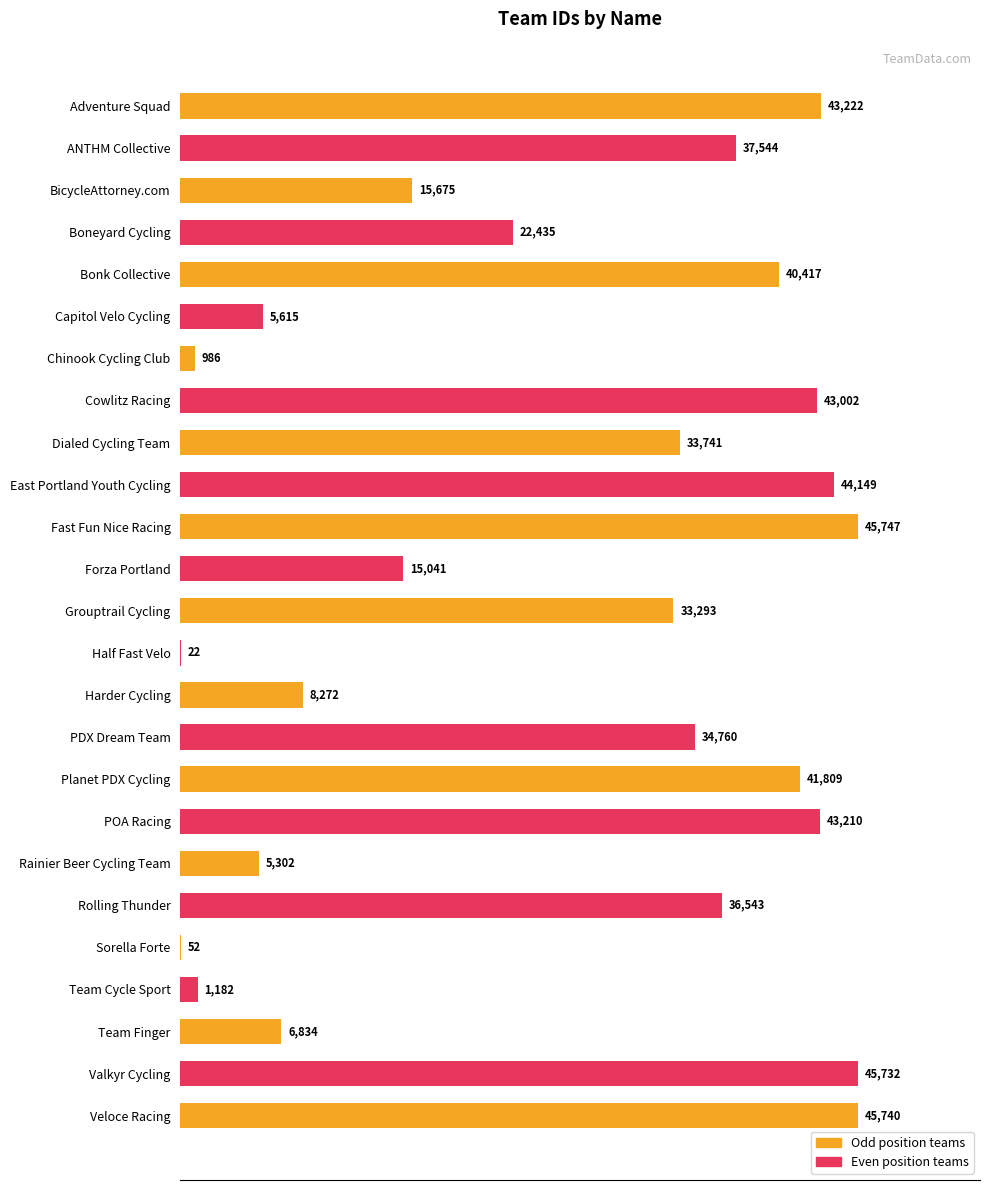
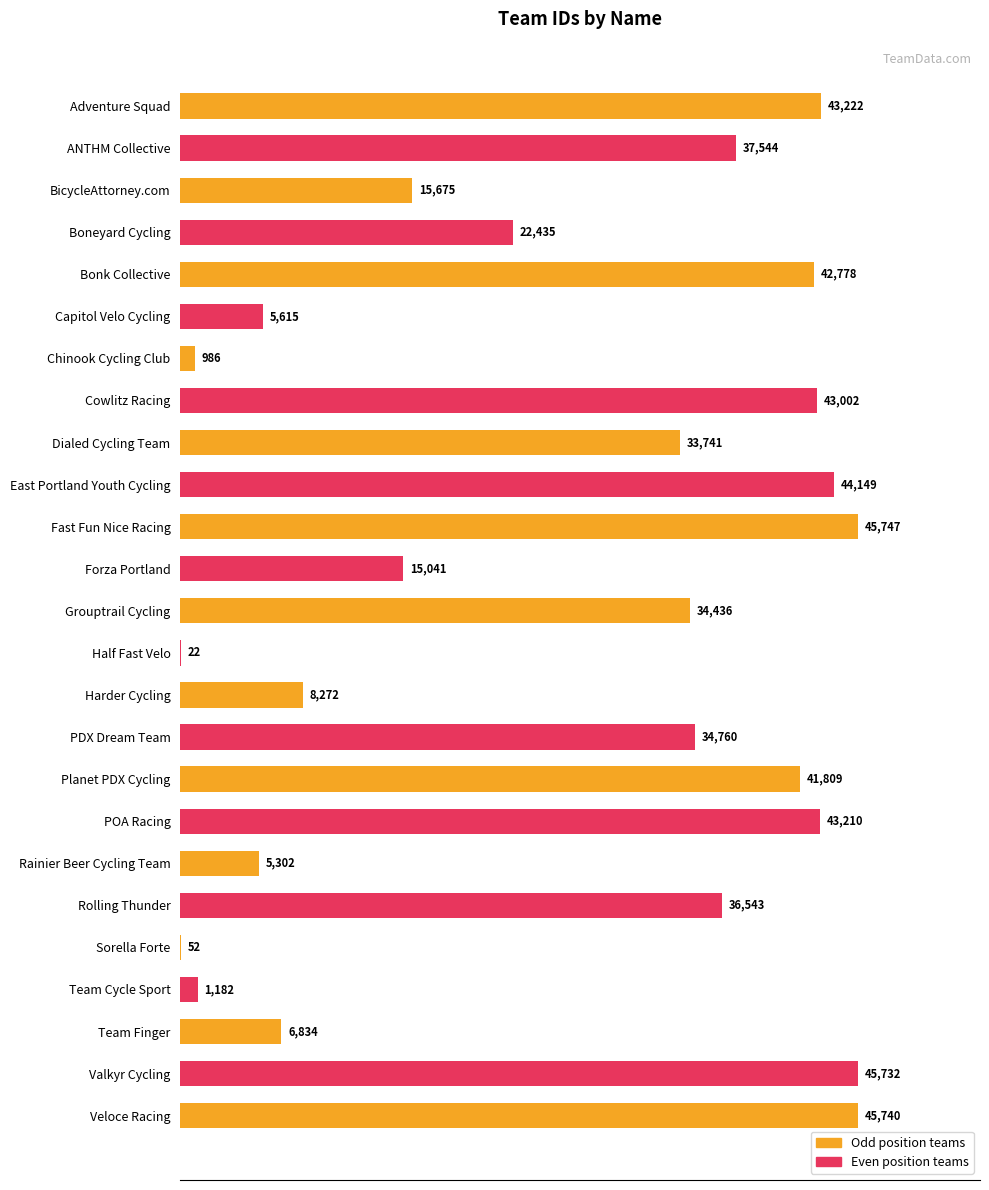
  {
    "Adventure Squad": "43,222",
    "ANTHM Collective": "37,544",
    "BicycleAttorney.com": "15,675",
    "Boneyard Cycling": "22,435",
-   "Bonk Collective": "40,417",
+   "Bonk Collective": "42,778",
    "Capitol Velo Cycling": "5,615",
    "Chinook Cycling Club": "986",
    "Cowlitz Racing": "43,002",
    "Dialed Cycling Team": "33,741",
    "East Portland Youth Cycling": "44,149",
    "Fast Fun Nice Racing": "45,747",
    "Forza Portland": "15,041",
-   "Grouptrail Cycling": "33,293",
+   "Grouptrail Cycling": "34,436",
    "Half Fast Velo": "22",
    "Harder Cycling": "8,272",
    "PDX Dream Team": "34,760",
    "Planet PDX Cycling": "41,809",
    "POA Racing": "43,210",
    "Rainier Beer Cycling Team": "5,302",
    "Rolling Thunder": "36,543",
    "Sorella Forte": "52",
    "Team Cycle Sport": "1,182",
    "Team Finger": "6,834",
    "Valkyr Cycling": "45,732",
    "Veloce Racing": "45,740"
  }
